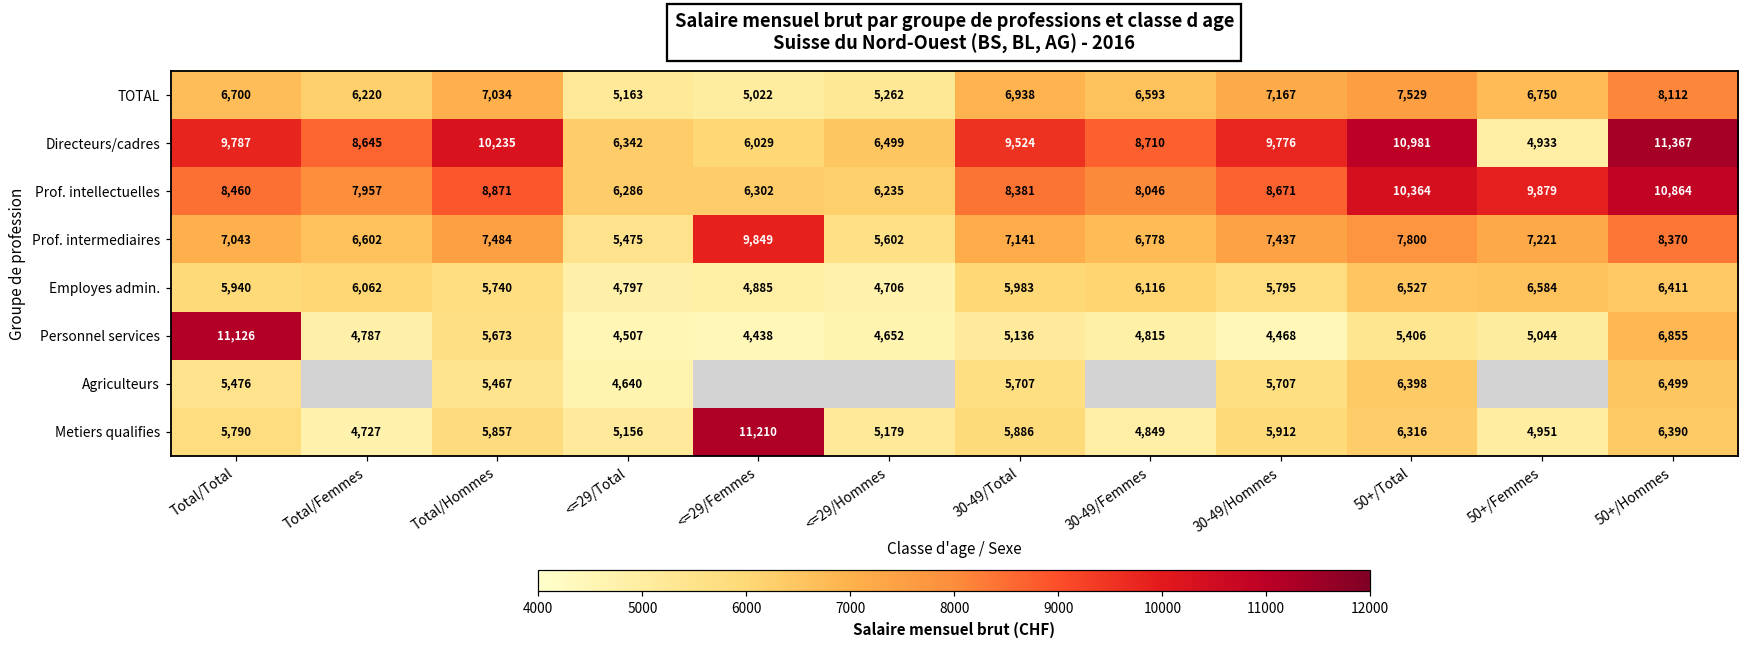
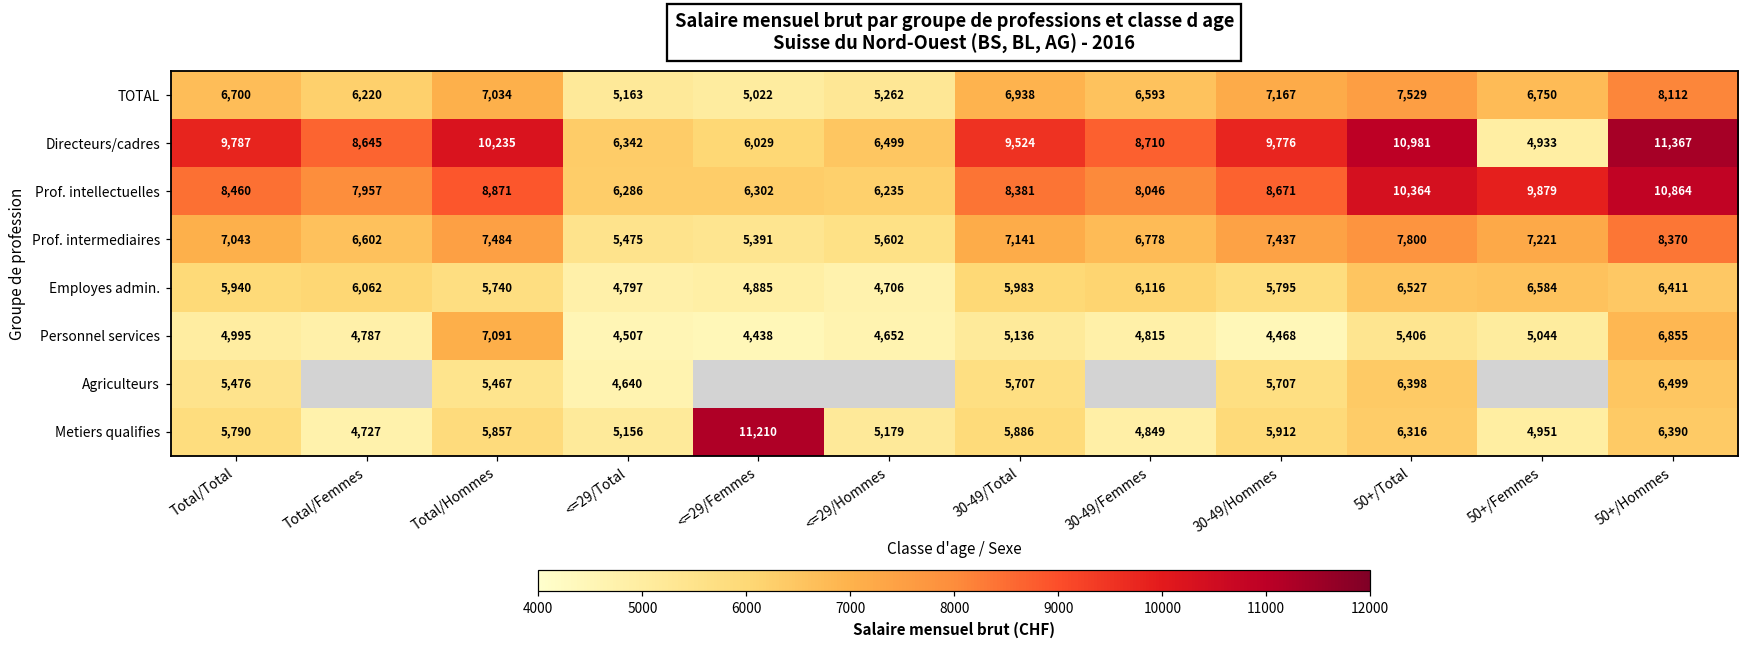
  {
    "TOTAL": {
      "Total/Total": "6,700",
      "Total/Femmes": "6,220",
      "Total/Hommes": "7,034",
      "<=29/Total": "5,163",
      "<=29/Femmes": "5,022",
      "<=29/Hommes": "5,262",
      "30-49/Total": "6,938",
      "30-49/Femmes": "6,593",
      "30-49/Hommes": "7,167",
      "50+/Total": "7,529",
      "50+/Femmes": "6,750",
      "50+/Hommes": "8,112"
    },
    "Directeurs/cadres": {
      "Total/Total": "9,787",
      "Total/Femmes": "8,645",
      "Total/Hommes": "10,235",
      "<=29/Total": "6,342",
      "<=29/Femmes": "6,029",
      "<=29/Hommes": "6,499",
      "30-49/Total": "9,524",
      "30-49/Femmes": "8,710",
      "30-49/Hommes": "9,776",
      "50+/Total": "10,981",
      "50+/Femmes": "4,933",
      "50+/Hommes": "11,367"
    },
    "Prof. intellectuelles": {
      "Total/Total": "8,460",
      "Total/Femmes": "7,957",
      "Total/Hommes": "8,871",
      "<=29/Total": "6,286",
      "<=29/Femmes": "6,302",
      "<=29/Hommes": "6,235",
      "30-49/Total": "8,381",
      "30-49/Femmes": "8,046",
      "30-49/Hommes": "8,671",
      "50+/Total": "10,364",
      "50+/Femmes": "9,879",
      "50+/Hommes": "10,864"
    },
    "Prof. intermediaires": {
      "Total/Total": "7,043",
      "Total/Femmes": "6,602",
      "Total/Hommes": "7,484",
      "<=29/Total": "5,475",
-     "<=29/Femmes": "9,849",
+     "<=29/Femmes": "5,391",
      "<=29/Hommes": "5,602",
      "30-49/Total": "7,141",
      "30-49/Femmes": "6,778",
      "30-49/Hommes": "7,437",
      "50+/Total": "7,800",
      "50+/Femmes": "7,221",
      "50+/Hommes": "8,370"
    },
    "Employes admin.": {
      "Total/Total": "5,940",
      "Total/Femmes": "6,062",
      "Total/Hommes": "5,740",
      "<=29/Total": "4,797",
      "<=29/Femmes": "4,885",
      "<=29/Hommes": "4,706",
      "30-49/Total": "5,983",
      "30-49/Femmes": "6,116",
      "30-49/Hommes": "5,795",
      "50+/Total": "6,527",
      "50+/Femmes": "6,584",
      "50+/Hommes": "6,411"
    },
    "Personnel services": {
-     "Total/Total": "11,126",
+     "Total/Total": "4,995",
      "Total/Femmes": "4,787",
-     "Total/Hommes": "5,673",
+     "Total/Hommes": "7,091",
      "<=29/Total": "4,507",
      "<=29/Femmes": "4,438",
      "<=29/Hommes": "4,652",
      "30-49/Total": "5,136",
      "30-49/Femmes": "4,815",
      "30-49/Hommes": "4,468",
      "50+/Total": "5,406",
      "50+/Femmes": "5,044",
      "50+/Hommes": "6,855"
    },
    "Agriculteurs": {
      "Total/Total": "5,476",
      "Total/Hommes": "5,467",
      "<=29/Total": "4,640",
      "30-49/Total": "5,707",
      "30-49/Hommes": "5,707",
      "50+/Total": "6,398",
      "50+/Hommes": "6,499"
    },
    "Metiers qualifies": {
      "Total/Total": "5,790",
      "Total/Femmes": "4,727",
      "Total/Hommes": "5,857",
      "<=29/Total": "5,156",
      "<=29/Femmes": "11,210",
      "<=29/Hommes": "5,179",
      "30-49/Total": "5,886",
      "30-49/Femmes": "4,849",
      "30-49/Hommes": "5,912",
      "50+/Total": "6,316",
      "50+/Femmes": "4,951",
      "50+/Hommes": "6,390"
    }
  }
